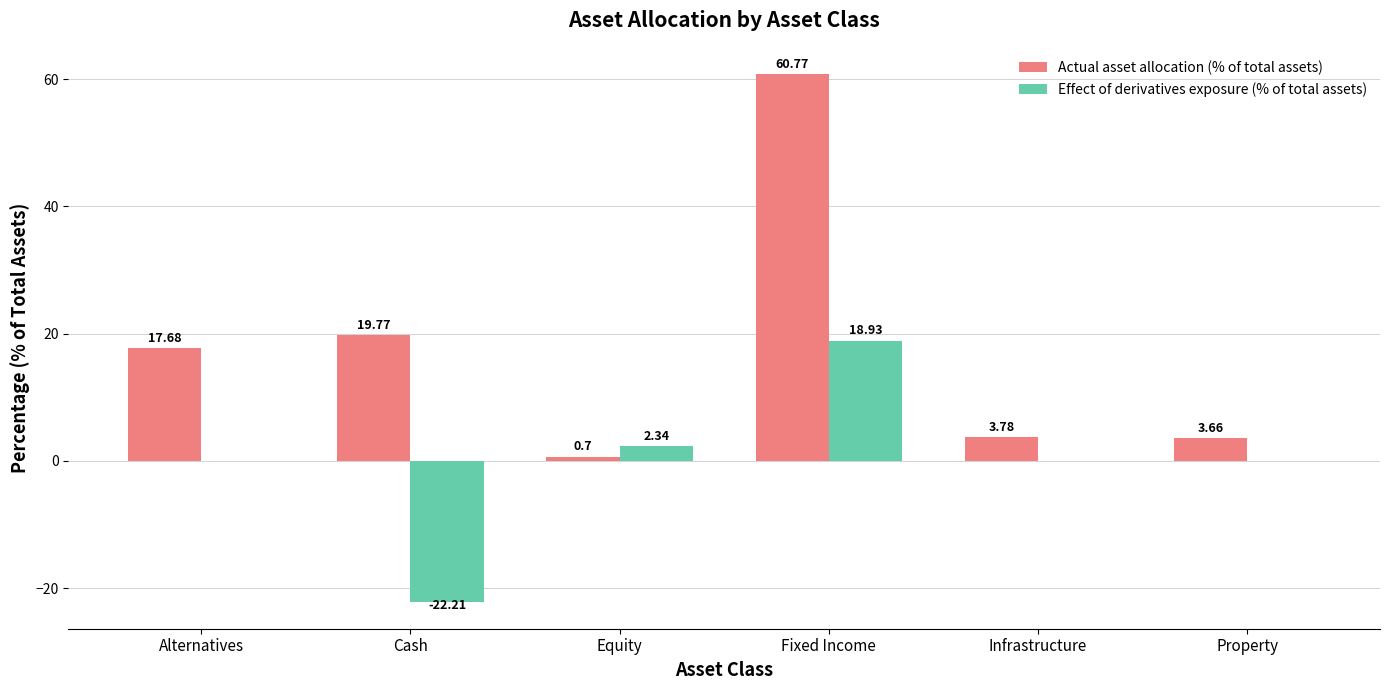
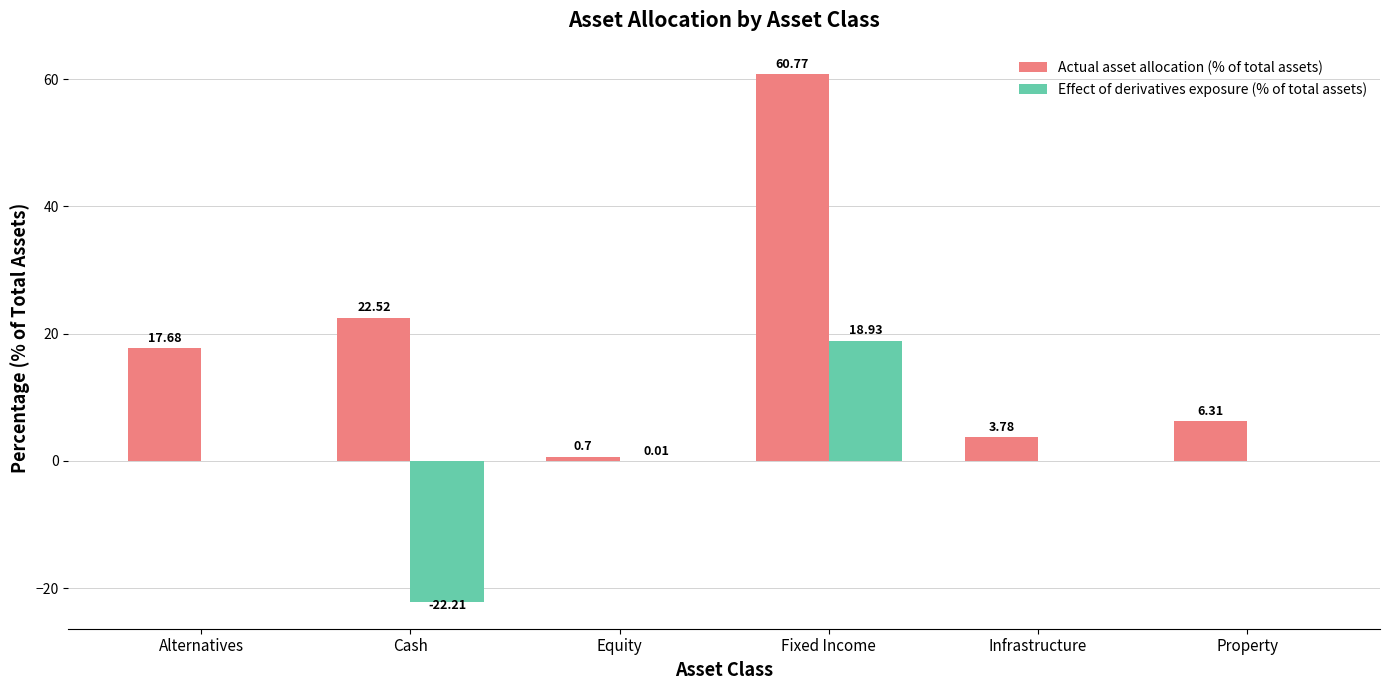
  {
    "Actual asset allocation (% of total assets)": {
      "Alternatives": 17.68,
-     "Cash": 19.77,
+     "Cash": 22.52,
      "Equity": 0.7,
      "Fixed Income": 60.77,
      "Infrastructure": 3.78,
-     "Property": 3.66
+     "Property": 6.31
    },
    "Effect of derivatives exposure (% of total assets)": {
      "Cash": -22.21,
-     "Equity": 2.34,
+     "Equity": 0.01,
      "Fixed Income": 18.93
    }
  }
